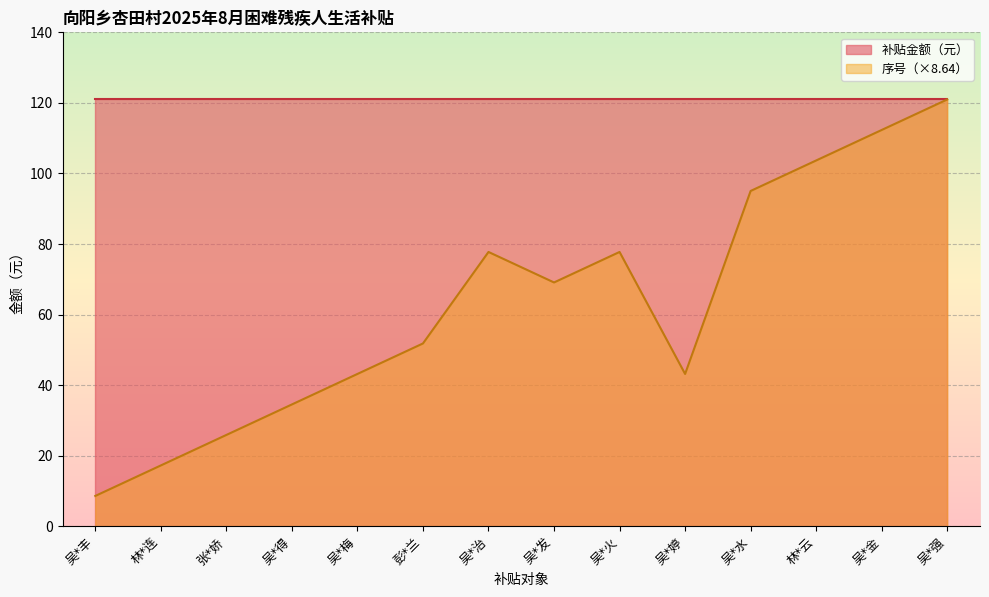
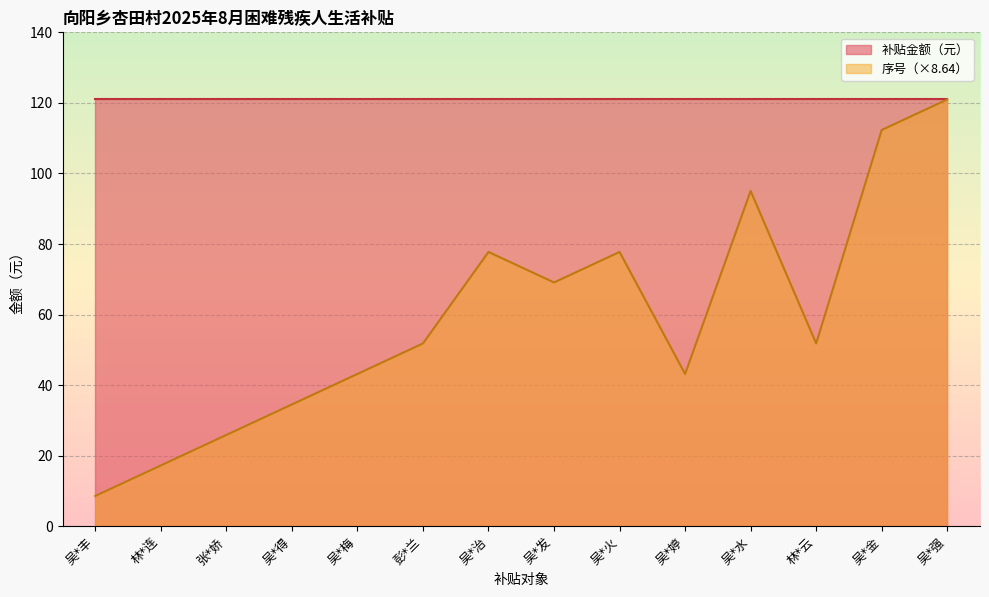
  {
    "补贴金额（元）": {
      "吴*丰": 121,
      "林*连": 121,
      "张*娇": 121,
      "吴*得": 121,
      "吴*梅": 121,
      "彭*兰": 121,
      "吴*治": 121,
      "吴*发": 121,
      "吴*火": 121,
      "吴*婷": 121,
      "吴*水": 121,
      "林*云": 121,
      "吴*金": 121
    },
    "序号（×8.64）": {
      "吴*丰": 9,
      "林*连": 17,
      "张*娇": 26,
      "吴*得": 35,
      "吴*梅": 43,
      "彭*兰": 52,
      "吴*治": 78,
      "吴*发": 69,
      "吴*火": 78,
      "吴*婷": 43,
      "吴*水": 95,
-     "林*云": 104,
+     "林*云": 52,
      "吴*金": 112
    }
  }
